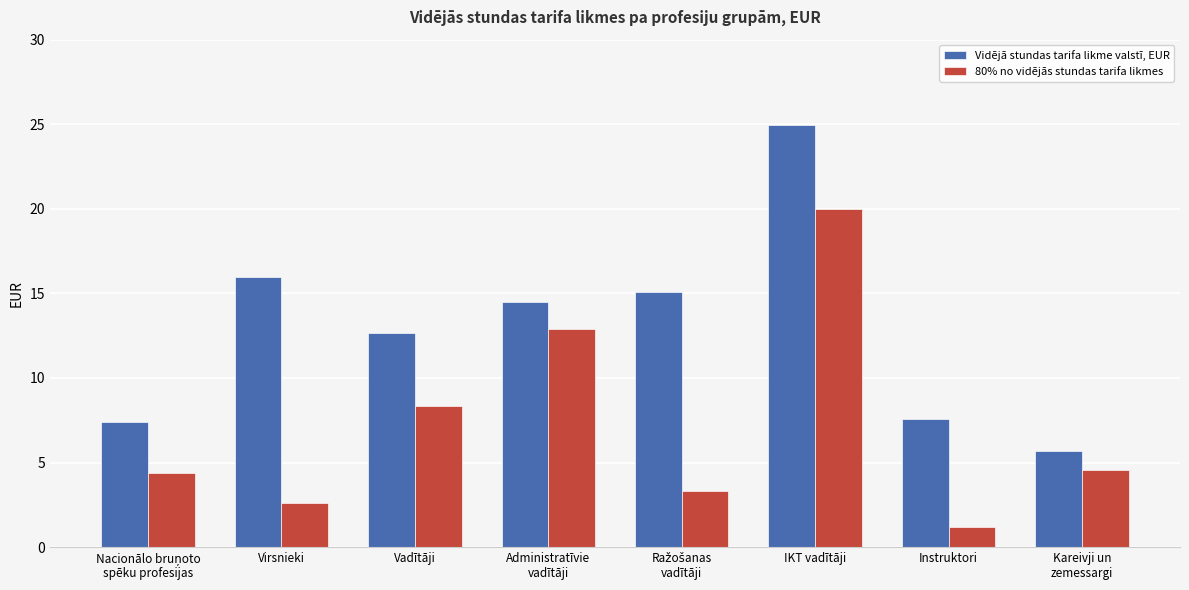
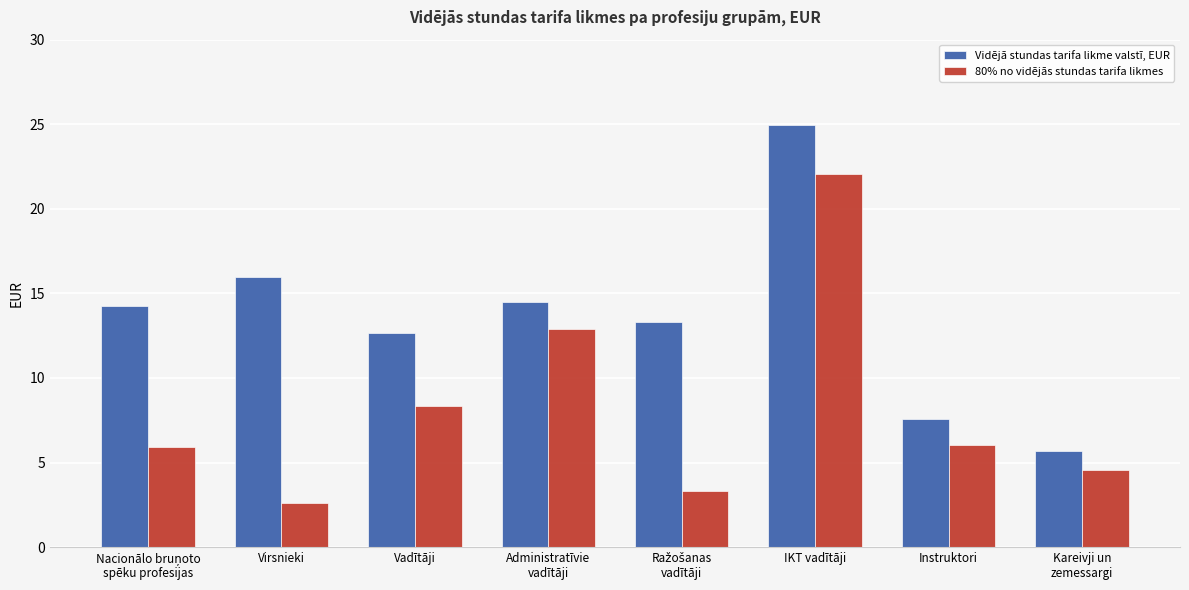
  {
    "Vidējā stundas tarifa likme valstī, EUR": {
-     "Nacionālo bruņoto spēku profesijas": 7.4,
+     "Nacionālo bruņoto spēku profesijas": 14.3,
      "Virsnieki": 16.0,
      "Vadītāji": 12.7,
      "Administratīvie vadītāji": 14.5,
-     "Ražošanas vadītāji": 15.1,
+     "Ražošanas vadītāji": 13.3,
      "IKT vadītāji": 25.0,
      "Instruktori": 7.6,
      "Kareivji un zemessargi": 5.7
    },
    "80% no vidējās stundas tarifa likmes": {
-     "Nacionālo bruņoto spēku profesijas": 4.4,
+     "Nacionālo bruņoto spēku profesijas": 5.9,
      "Virsnieki": 2.6,
      "Vadītāji": 8.4,
      "Administratīvie vadītāji": 12.9,
      "Ražošanas vadītāji": 3.3,
-     "IKT vadītāji": 20.0,
-     "Instruktori": 1.2,
+     "IKT vadītāji": 22.1,
+     "Instruktori": 6.1,
      "Kareivji un zemessargi": 4.6
    }
  }
